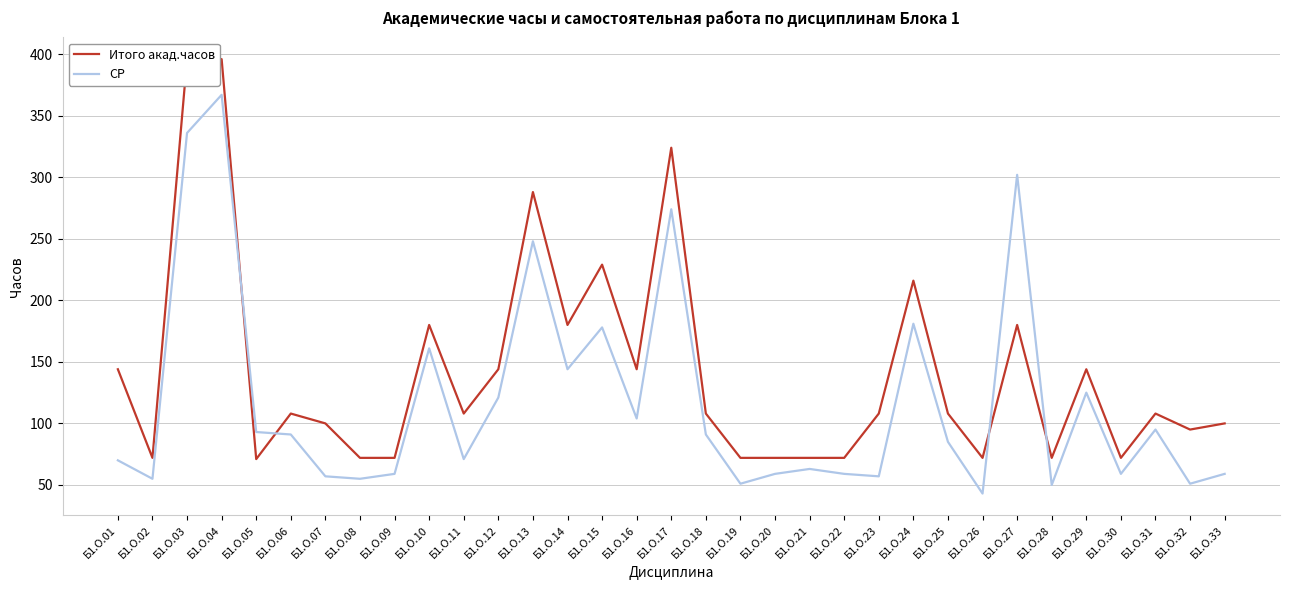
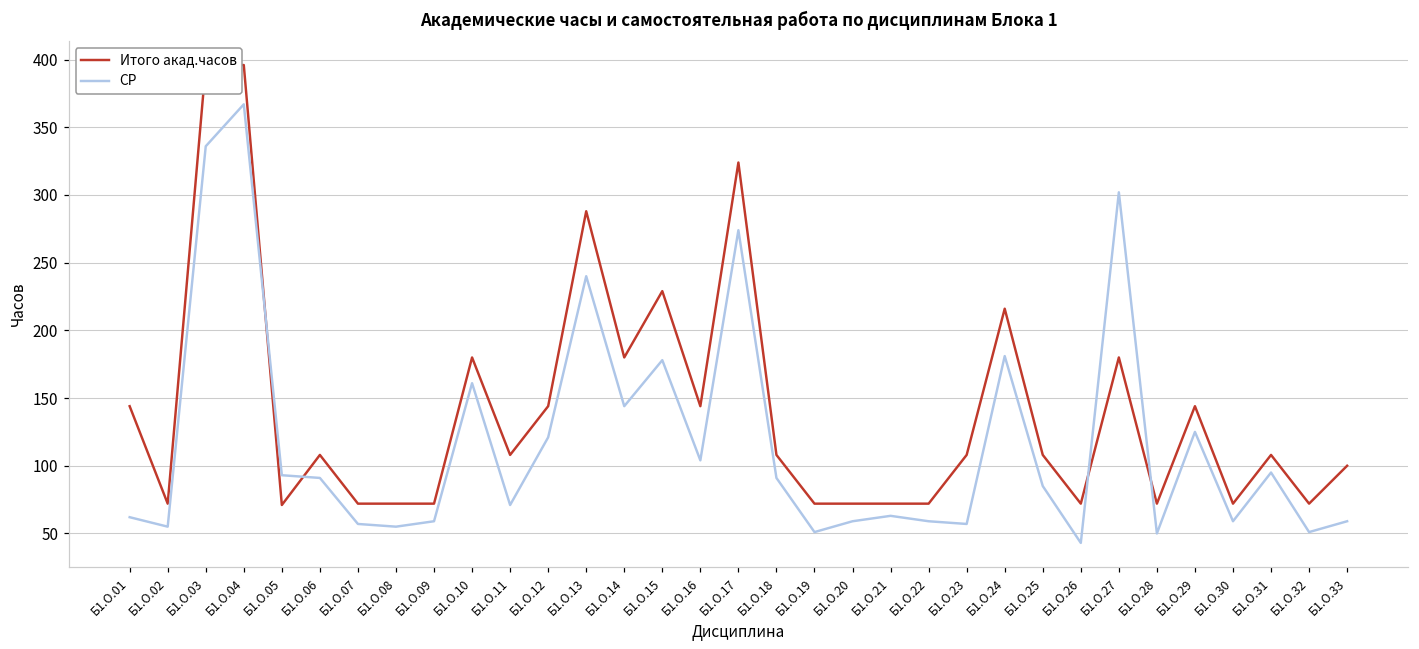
  {
    "Итого акад.часов": {
      "Б1.О.01": 144,
      "Б1.О.02": 72,
      "Б1.О.04": 396,
      "Б1.О.05": 71,
      "Б1.О.06": 108,
-     "Б1.О.07": 100,
+     "Б1.О.07": 72,
      "Б1.О.08": 72,
      "Б1.О.09": 72,
      "Б1.О.10": 180,
      "Б1.О.11": 108,
      "Б1.О.12": 144,
      "Б1.О.13": 288,
      "Б1.О.14": 180,
      "Б1.О.15": 229,
      "Б1.О.16": 144,
      "Б1.О.17": 324,
      "Б1.О.18": 108,
      "Б1.О.19": 72,
      "Б1.О.20": 72,
      "Б1.О.21": 72,
      "Б1.О.22": 72,
      "Б1.О.23": 108,
      "Б1.О.24": 216,
      "Б1.О.25": 108,
      "Б1.О.26": 72,
      "Б1.О.27": 180,
      "Б1.О.28": 72,
      "Б1.О.29": 144,
      "Б1.О.30": 72,
      "Б1.О.31": 108,
-     "Б1.О.32": 95,
+     "Б1.О.32": 72,
      "Б1.О.33": 100
    },
    "СР": {
-     "Б1.О.01": 70,
+     "Б1.О.01": 62,
      "Б1.О.02": 55,
      "Б1.О.03": 336,
      "Б1.О.04": 367,
      "Б1.О.05": 93,
      "Б1.О.06": 91,
      "Б1.О.07": 57,
      "Б1.О.08": 55,
      "Б1.О.09": 59,
      "Б1.О.10": 161,
      "Б1.О.11": 71,
      "Б1.О.12": 121,
-     "Б1.О.13": 248,
+     "Б1.О.13": 240,
      "Б1.О.14": 144,
      "Б1.О.15": 178,
      "Б1.О.16": 104,
      "Б1.О.17": 274,
      "Б1.О.18": 91,
      "Б1.О.19": 51,
      "Б1.О.20": 59,
      "Б1.О.21": 63,
      "Б1.О.22": 59,
      "Б1.О.23": 57,
      "Б1.О.24": 181,
      "Б1.О.25": 85,
      "Б1.О.26": 43,
      "Б1.О.27": 302,
      "Б1.О.28": 50,
      "Б1.О.29": 125,
      "Б1.О.30": 59,
      "Б1.О.31": 95,
      "Б1.О.32": 51,
      "Б1.О.33": 59
    }
  }
